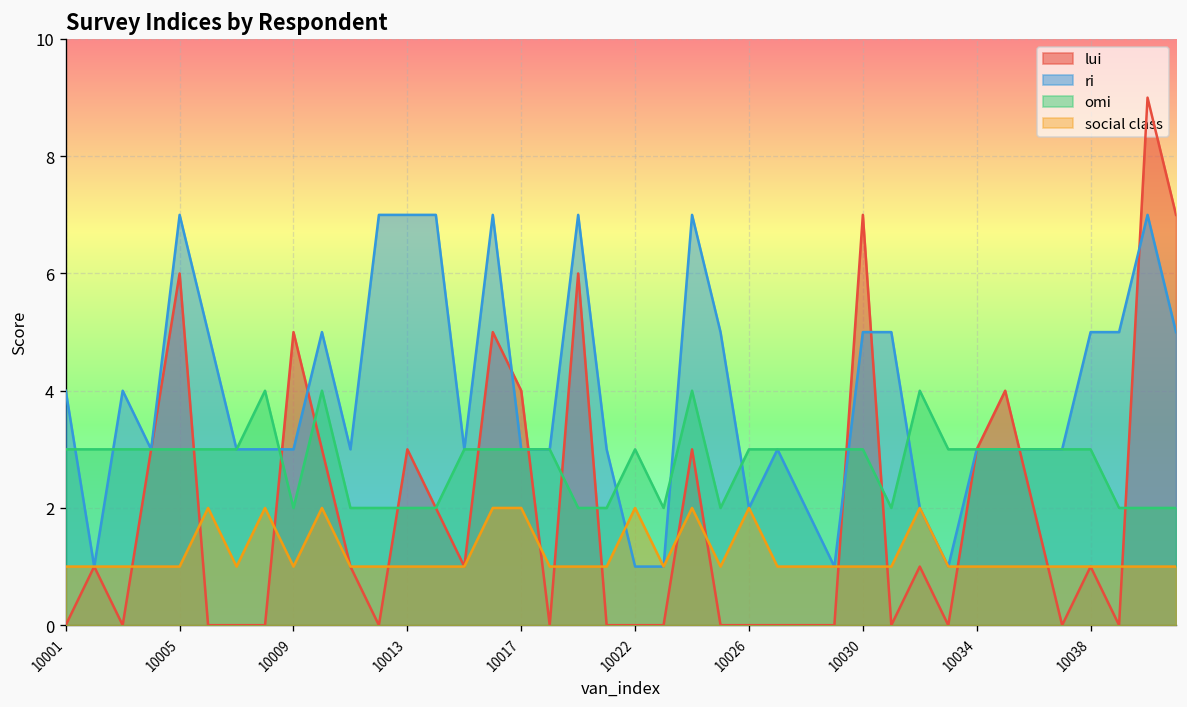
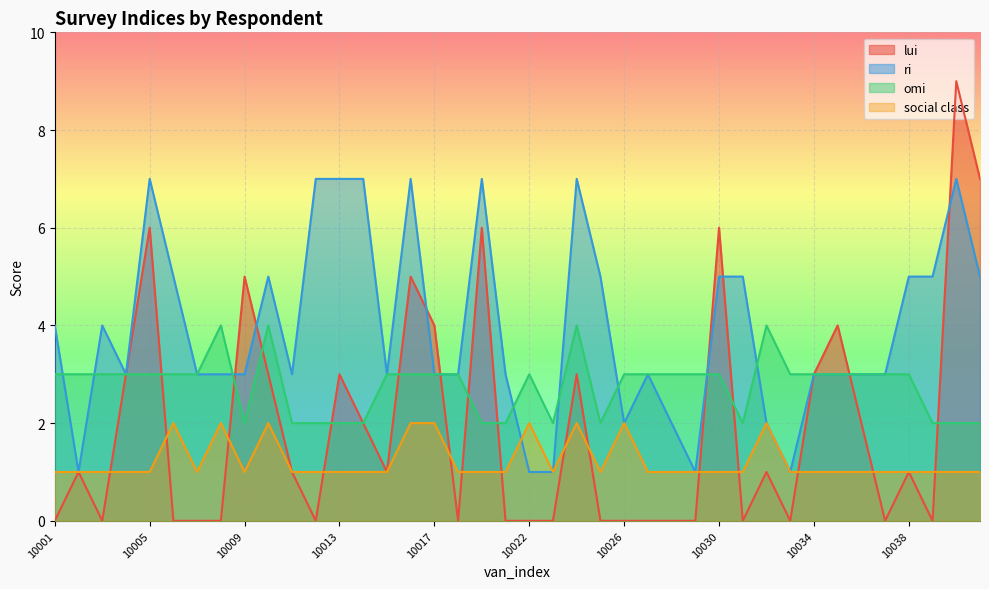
  {
    "lui": {
      "10001": 0,
      "10005": 6,
      "10009": 5,
      "10013": 3,
      "10017": 4,
      "10022": 0,
      "10026": 0,
-     "10030": 7
+     "10030": 6
    },
    "ri": {
      "10001": 4,
      "10005": 7,
      "10009": 3,
      "10013": 7,
      "10022": 1,
      "10030": 5,
      "10038": 5
    },
    "omi": {
      "10001": 3,
      "10005": 3,
      "10009": 2,
      "10013": 2,
      "10022": 3,
      "10026": 3,
      "10030": 3,
      "10038": 3
    },
    "social class": {
      "10001": 1,
      "10005": 1,
      "10009": 1,
      "10013": 1,
      "10017": 2,
      "10022": 2,
      "10030": 1,
      "10034": 1
    }
  }
